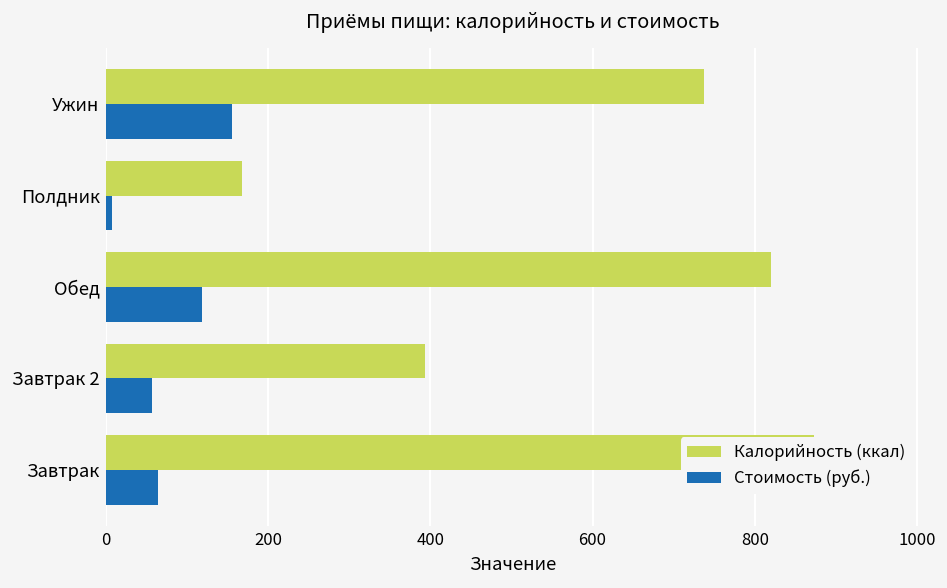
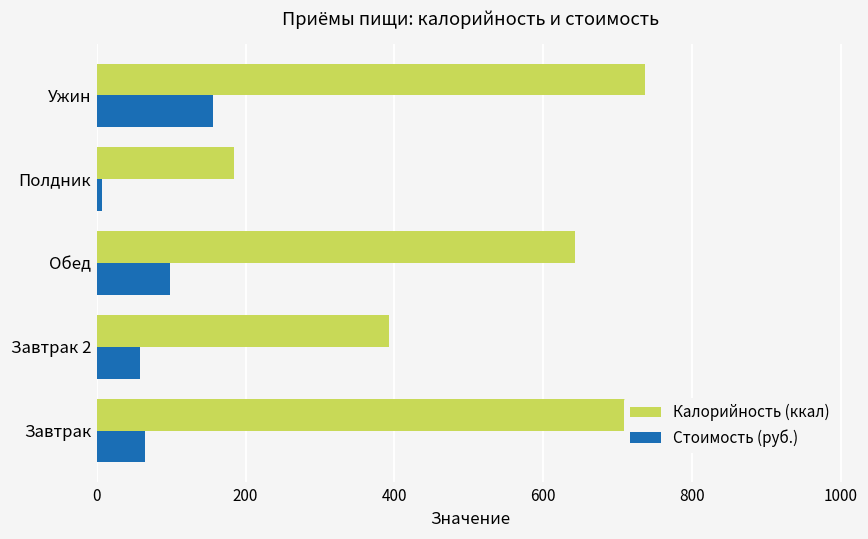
  {
    "Калорийность (ккал)": {
      "Ужин": 740,
-     "Полдник": 170,
-     "Обед": 820,
+     "Полдник": 180,
+     "Обед": 640,
      "Завтрак 2": 390
    },
    "Стоимость (руб.)": {
      "Ужин": 160,
      "Полдник": 10,
-     "Обед": 120,
+     "Обед": 100,
      "Завтрак 2": 60,
      "Завтрак": 60
    }
  }
